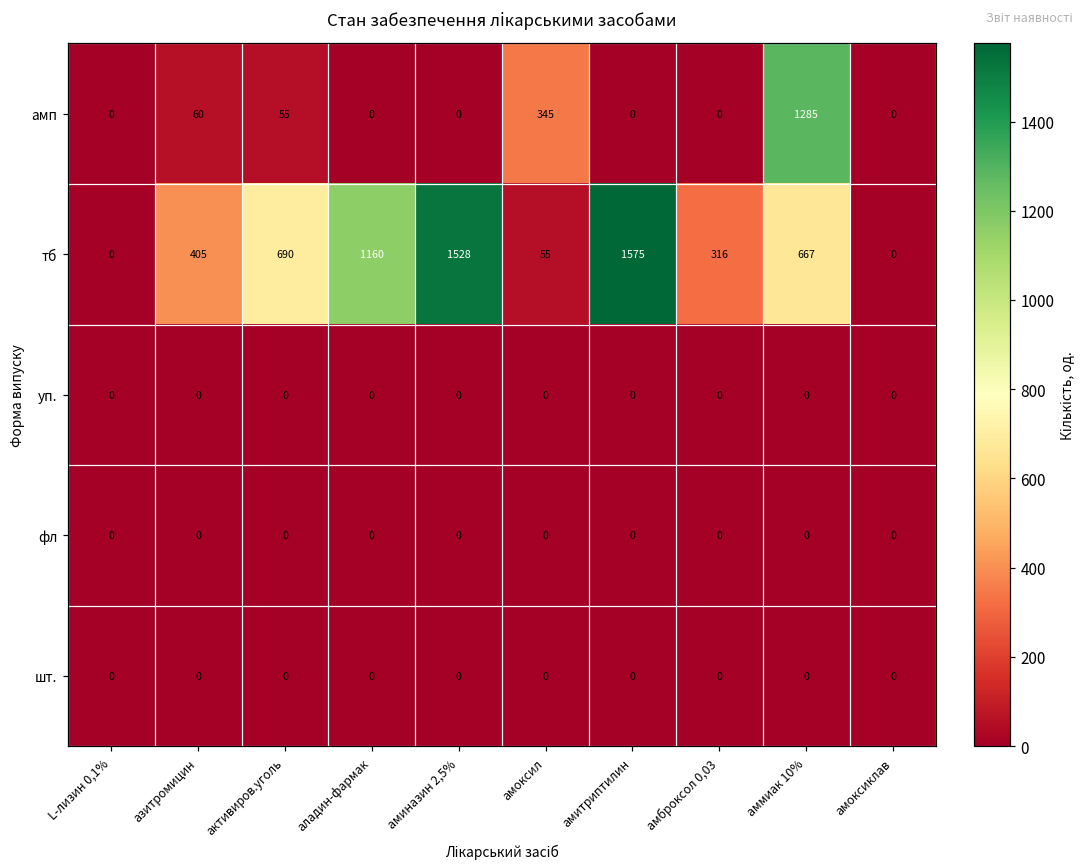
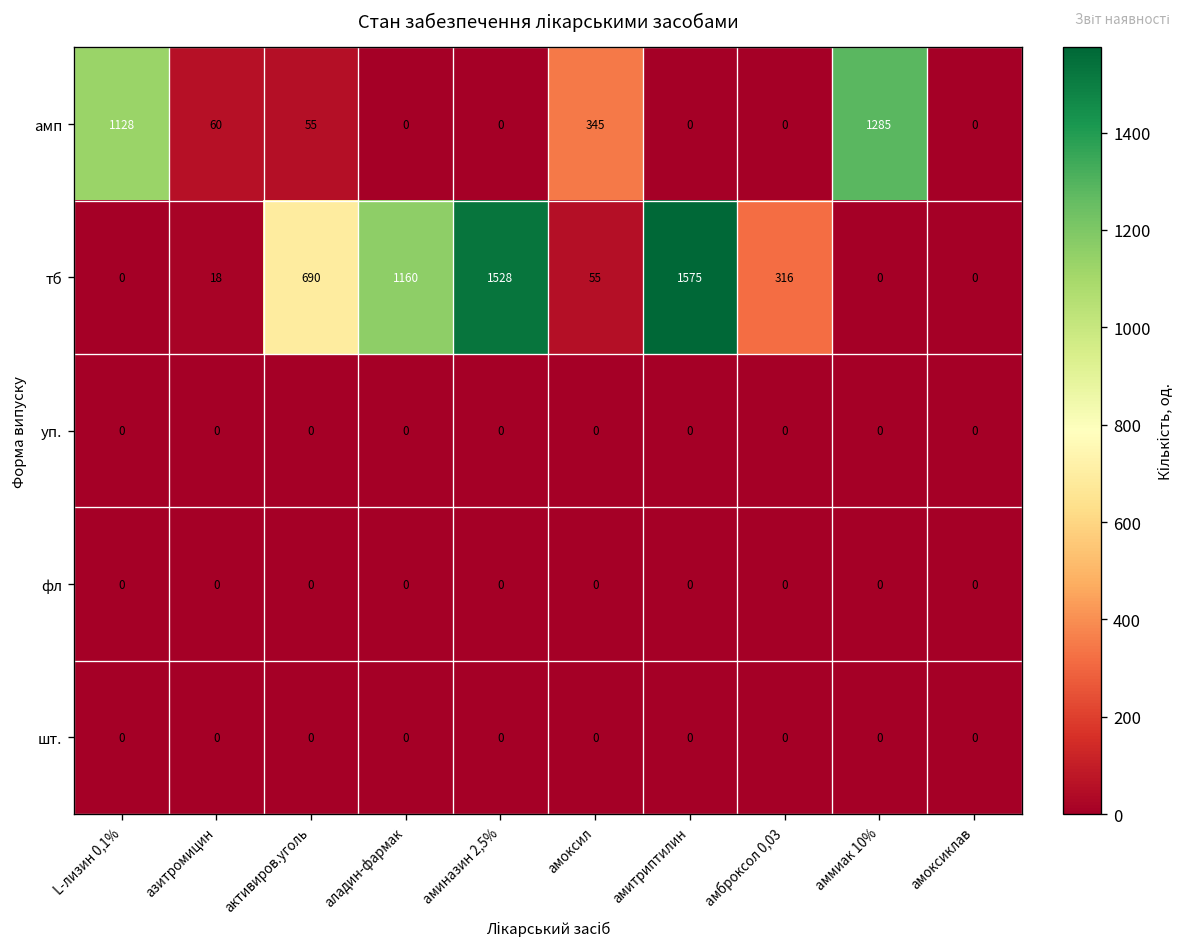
  {
    "амп": {
-     "L-лизин 0,1%": 0,
+     "L-лизин 0,1%": 1128,
      "азитромицин": 60,
      "активиров.уголь": 55,
      "аладин-фармак": 0,
      "аминазин 2,5%": 0,
      "амоксил": 345,
      "амитриптилин": 0,
      "амброксол 0,03": 0,
      "аммиак 10%": 1285,
      "амоксиклав": 0
    },
    "тб": {
      "L-лизин 0,1%": 0,
-     "азитромицин": 405,
+     "азитромицин": 18,
      "активиров.уголь": 690,
      "аладин-фармак": 1160,
      "аминазин 2,5%": 1528,
      "амоксил": 55,
      "амитриптилин": 1575,
      "амброксол 0,03": 316,
-     "аммиак 10%": 667,
+     "аммиак 10%": 0,
      "амоксиклав": 0
    },
    "уп.": {
      "L-лизин 0,1%": 0,
      "азитромицин": 0,
      "активиров.уголь": 0,
      "аладин-фармак": 0,
      "аминазин 2,5%": 0,
      "амоксил": 0,
      "амитриптилин": 0,
      "амброксол 0,03": 0,
      "аммиак 10%": 0,
      "амоксиклав": 0
    },
    "фл": {
      "L-лизин 0,1%": 0,
      "азитромицин": 0,
      "активиров.уголь": 0,
      "аладин-фармак": 0,
      "аминазин 2,5%": 0,
      "амоксил": 0,
      "амитриптилин": 0,
      "амброксол 0,03": 0,
      "аммиак 10%": 0,
      "амоксиклав": 0
    },
    "шт.": {
      "L-лизин 0,1%": 0,
      "азитромицин": 0,
      "активиров.уголь": 0,
      "аладин-фармак": 0,
      "аминазин 2,5%": 0,
      "амоксил": 0,
      "амитриптилин": 0,
      "амброксол 0,03": 0,
      "аммиак 10%": 0,
      "амоксиклав": 0
    }
  }
